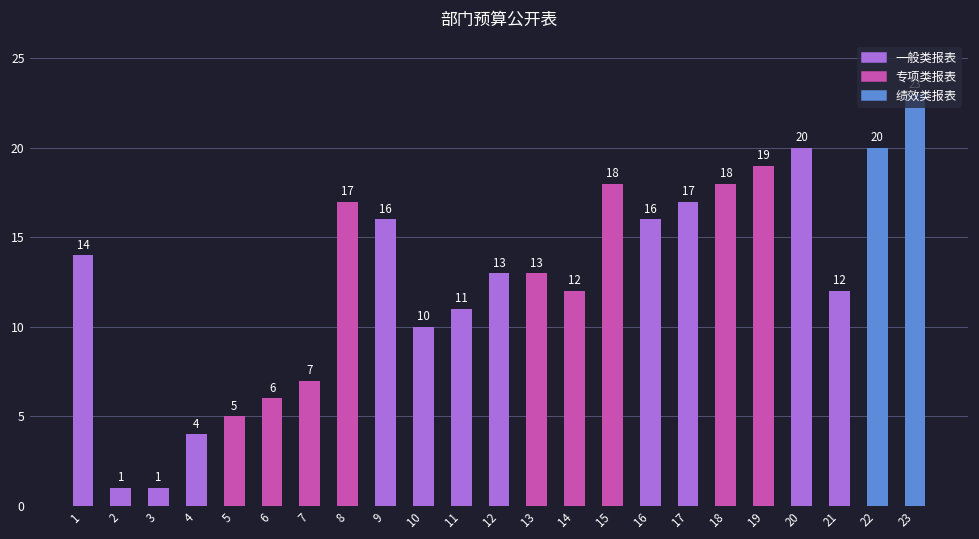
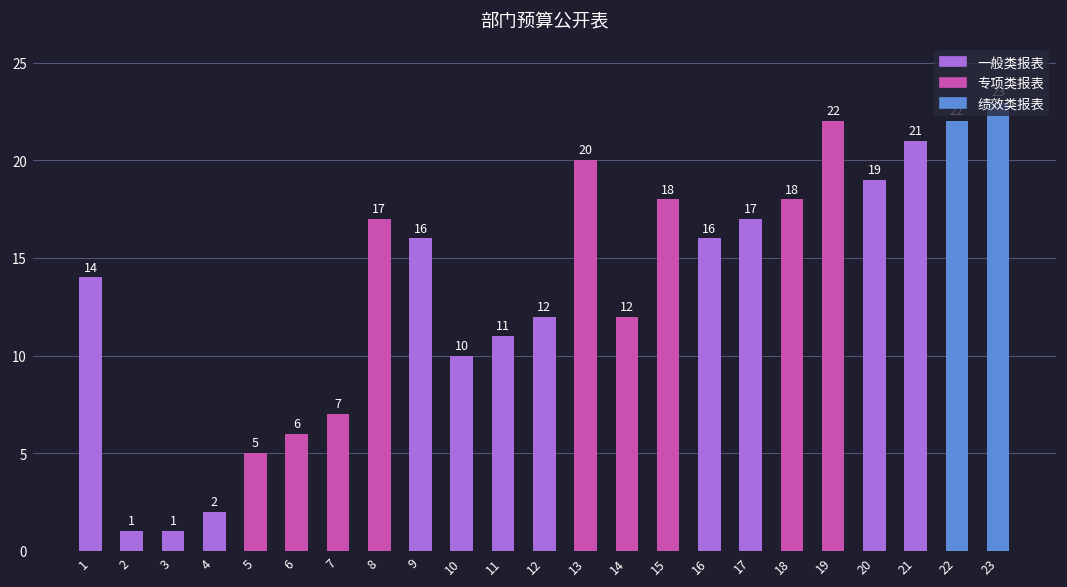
  {
    "1": 14,
    "2": 1,
    "3": 1,
-   "4": 4,
+   "4": 2,
    "5": 5,
    "6": 6,
    "7": 7,
    "8": 17,
    "9": 16,
    "10": 10,
    "11": 11,
-   "12": 13,
-   "13": 13,
+   "12": 12,
+   "13": 20,
    "14": 12,
    "15": 18,
    "16": 16,
    "17": 17,
    "18": 18,
-   "19": 19,
-   "20": 20,
-   "21": 12,
-   "22": 20
+   "19": 22,
+   "20": 19,
+   "21": 21,
+   "22": 22
  }
